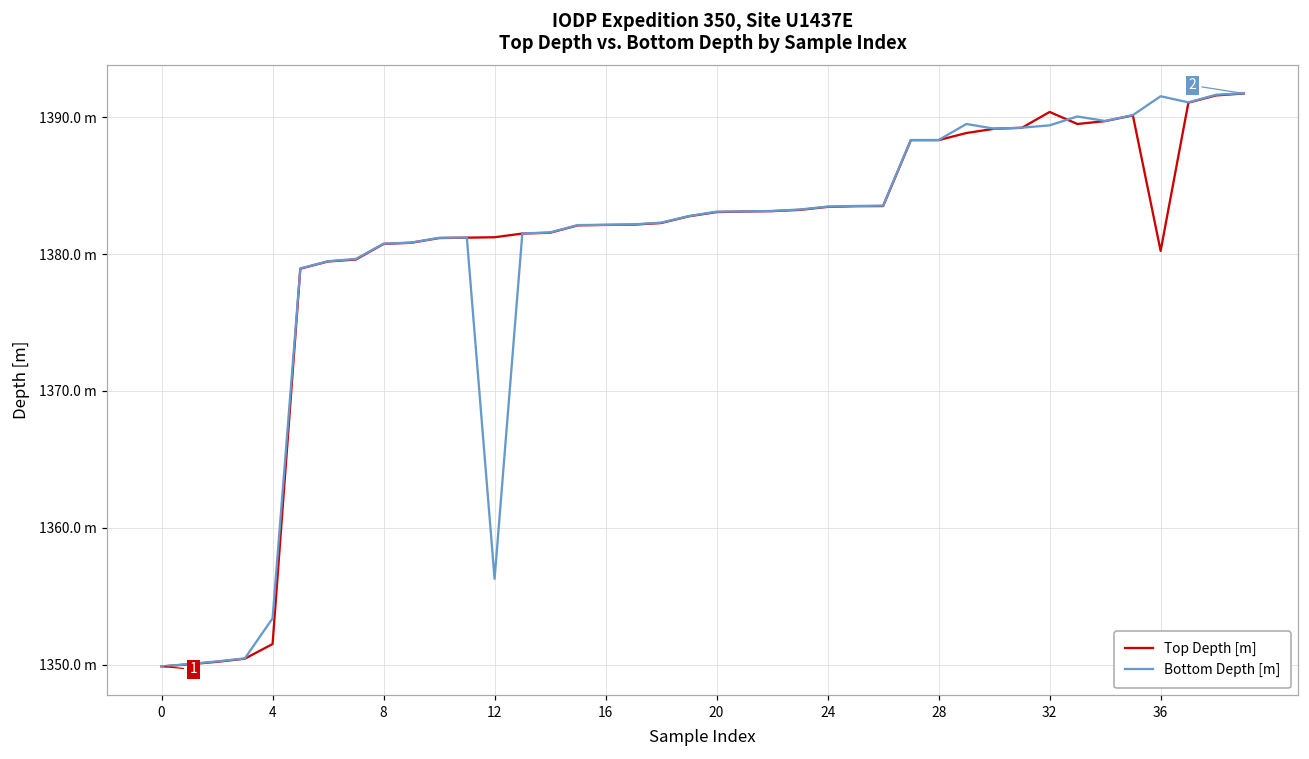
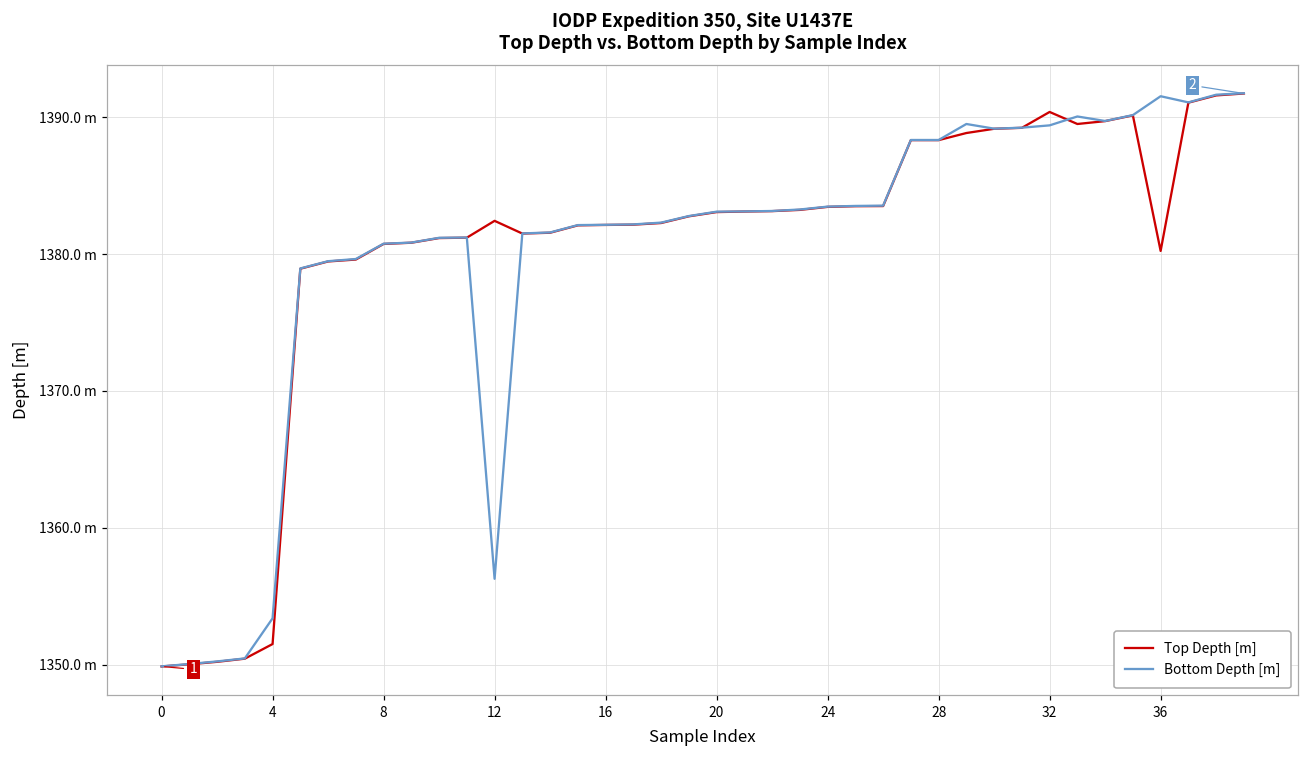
  {
    "Top Depth [m]": {
      "4": "1351.5 m",
-     "12": "1381.2 m",
+     "12": "1382.4 m",
      "32": "1390.4 m",
      "36": "1380.2 m"
    },
    "Bottom Depth [m]": {
      "4": "1353.4 m",
      "12": "1356.3 m",
      "32": "1389.4 m",
      "36": "1391.6 m"
    }
  }
